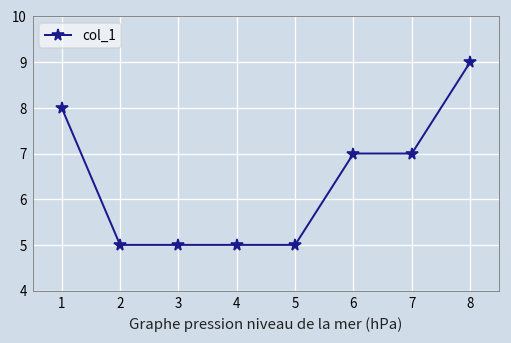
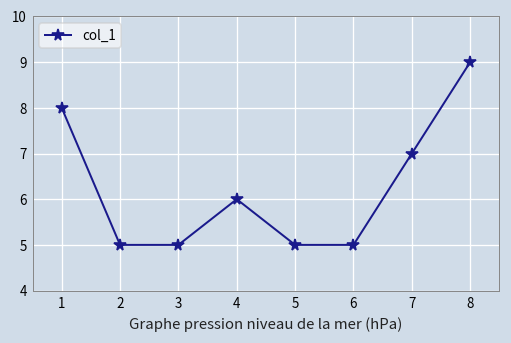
  {
    "1": 8,
    "2": 5,
    "3": 5,
-   "4": 5,
+   "4": 6,
    "5": 5,
-   "6": 7,
+   "6": 5,
    "7": 7,
    "8": 9
  }
